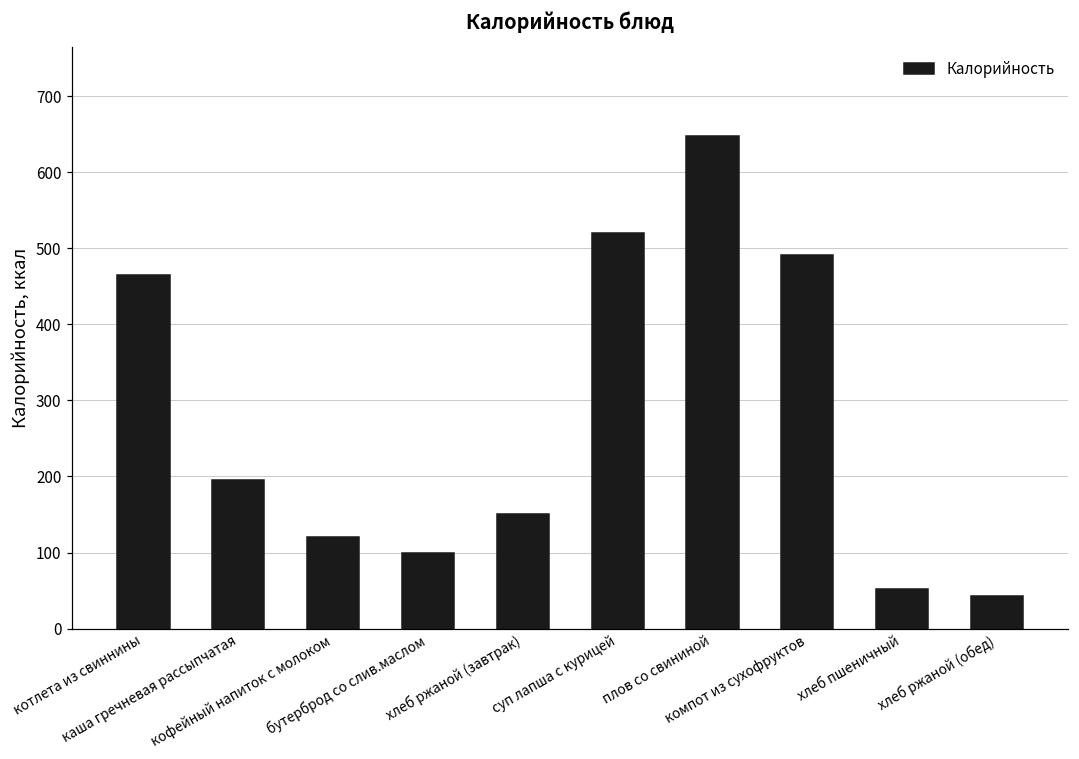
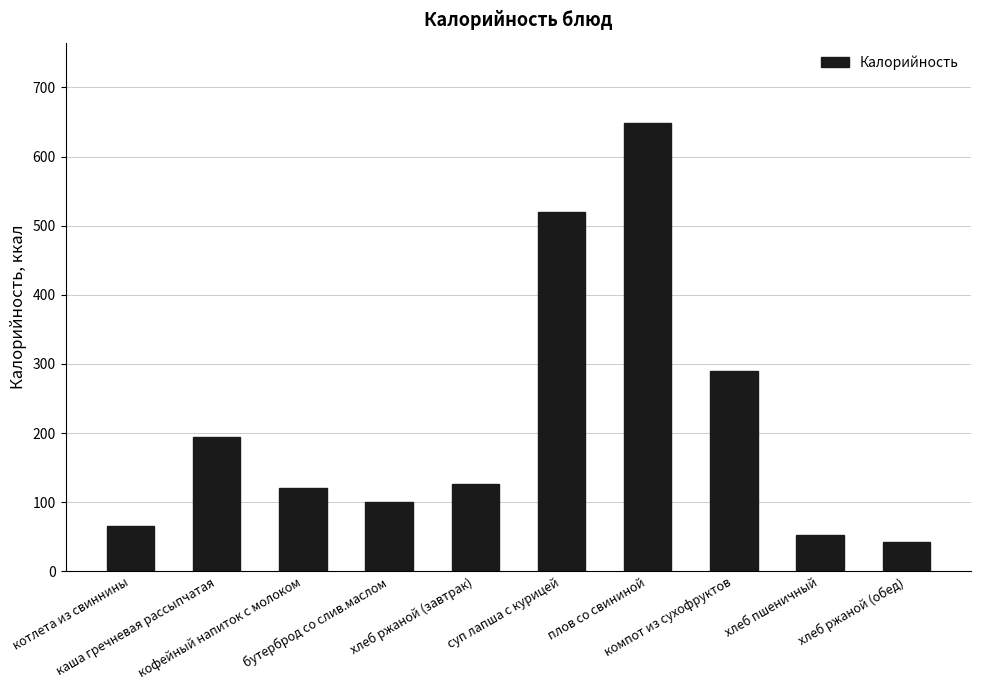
  {
-   "котлета из свиннины": 470,
+   "котлета из свиннины": 70,
    "каша гречневая рассыпчатая": 200,
    "кофейный напиток с молоком": 120,
    "бутерброд со слив.маслом": 100,
-   "хлеб ржаной (завтрак)": 150,
+   "хлеб ржаной (завтрак)": 130,
    "суп лапша с курицей": 520,
    "плов со свининой": 650,
-   "компот из сухофруктов": 490,
+   "компот из сухофруктов": 290,
    "хлеб пшеничный": 50,
    "хлеб ржаной (обед)": 40
  }
